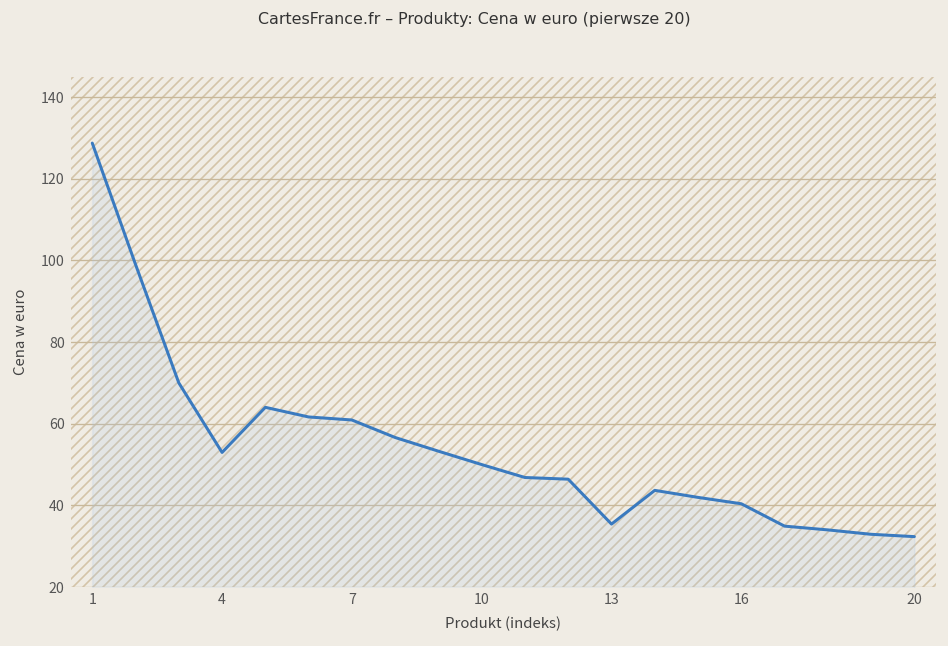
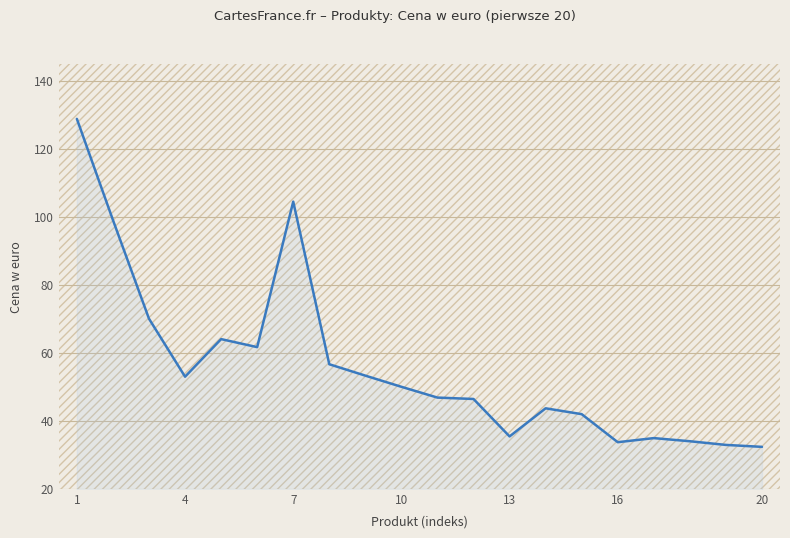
  {
    "1": 129,
    "4": 53,
-   "7": 61,
+   "7": 104,
    "10": 50,
    "13": 35,
-   "16": 40,
+   "16": 34,
    "20": 32
  }
